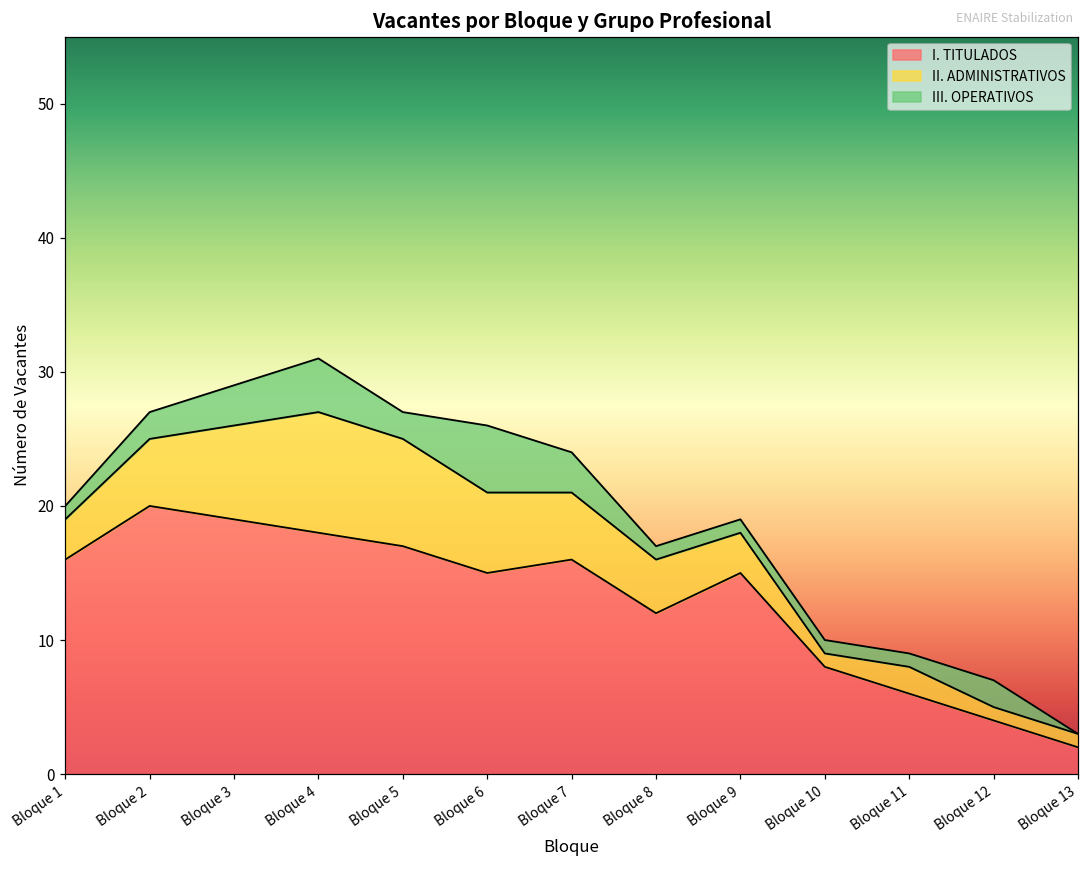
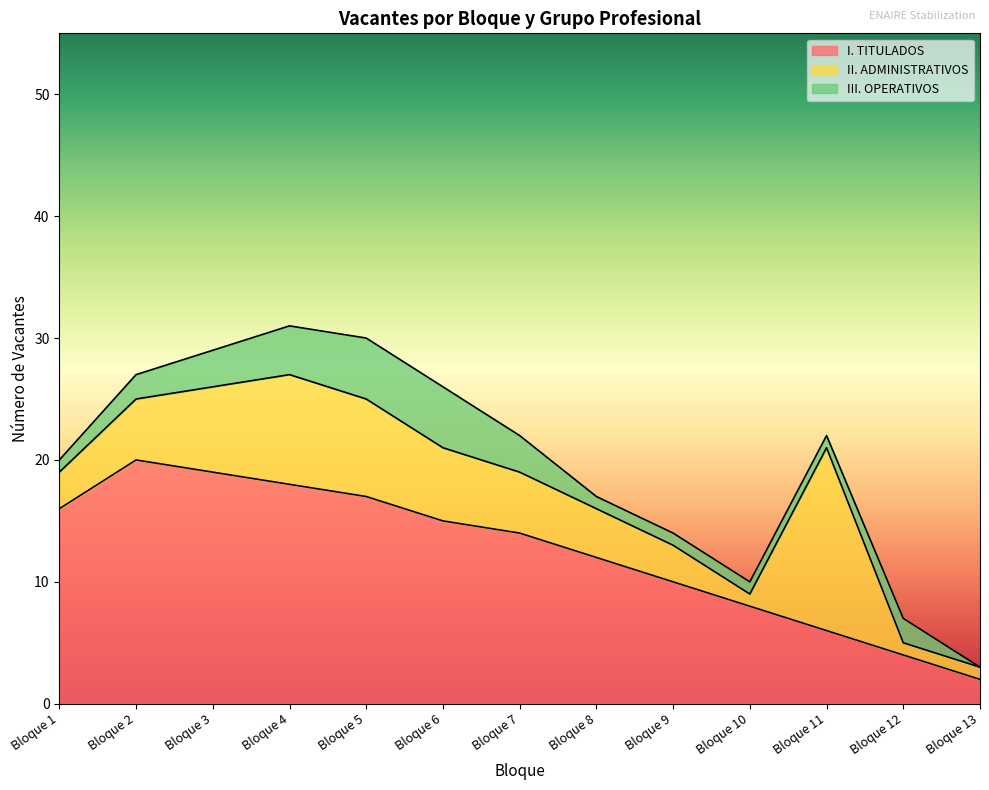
  {
    "I. TITULADOS": {
      "Bloque 1": 16,
      "Bloque 2": 20,
      "Bloque 3": 19,
      "Bloque 4": 18,
      "Bloque 5": 17,
      "Bloque 6": 15,
-     "Bloque 7": 16,
+     "Bloque 7": 14,
      "Bloque 8": 12,
-     "Bloque 9": 15,
+     "Bloque 9": 10,
      "Bloque 10": 8,
      "Bloque 11": 6,
      "Bloque 12": 4,
      "Bloque 13": 2
    },
    "II. ADMINISTRATIVOS": {
      "Bloque 1": 3,
      "Bloque 2": 5,
      "Bloque 3": 7,
      "Bloque 4": 9,
      "Bloque 5": 8,
      "Bloque 6": 6,
      "Bloque 7": 5,
      "Bloque 8": 4,
      "Bloque 9": 3,
      "Bloque 10": 1,
-     "Bloque 11": 2,
+     "Bloque 11": 15,
      "Bloque 12": 1
    },
    "III. OPERATIVOS": {
      "Bloque 1": 1,
      "Bloque 2": 2,
      "Bloque 3": 3,
      "Bloque 4": 4,
-     "Bloque 5": 2,
+     "Bloque 5": 5,
      "Bloque 6": 5,
      "Bloque 7": 3,
      "Bloque 8": 1,
      "Bloque 9": 1,
      "Bloque 10": 1,
      "Bloque 11": 1,
      "Bloque 12": 2
    }
  }
